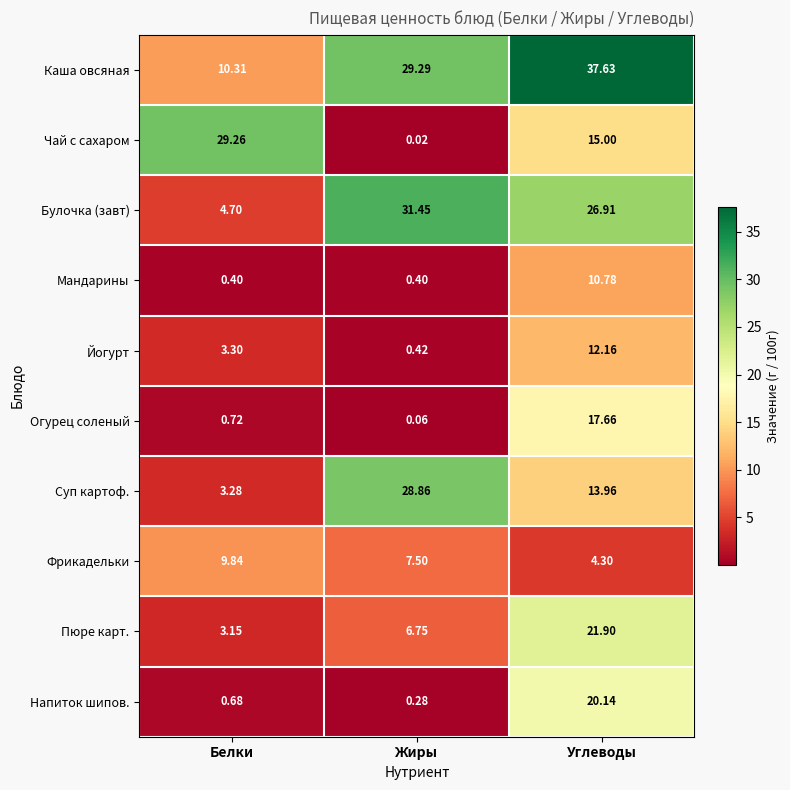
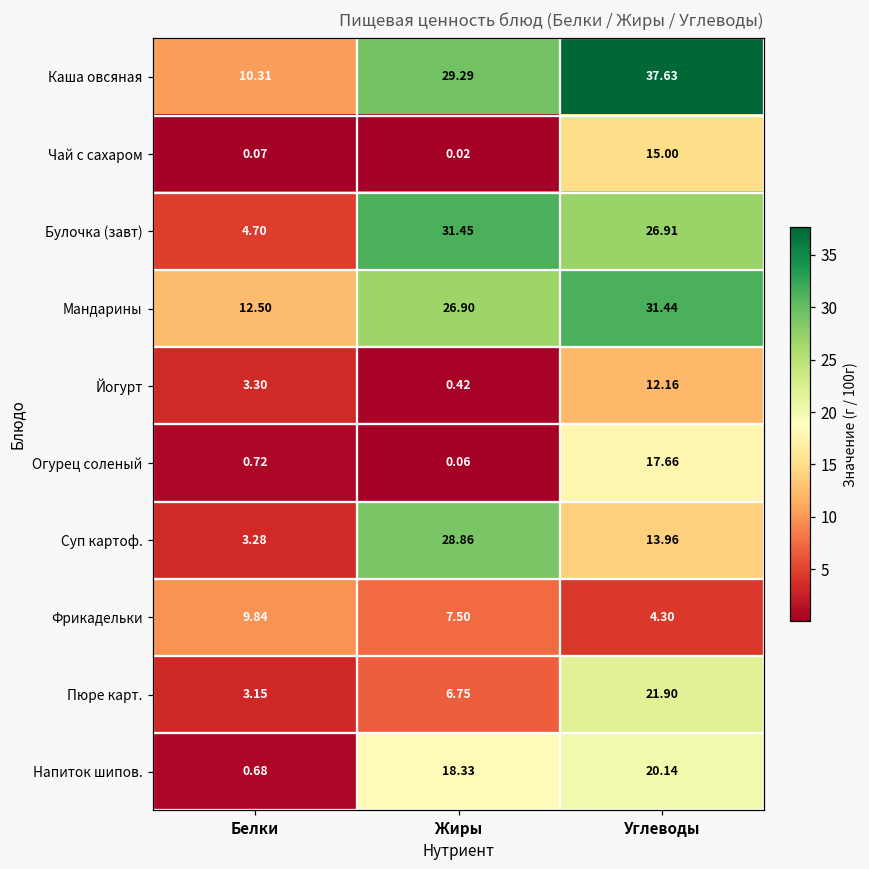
  {
    "Каша овсяная": {
      "Белки": 10.31,
      "Жиры": 29.29,
      "Углеводы": 37.63
    },
    "Чай с сахаром": {
-     "Белки": 29.26,
+     "Белки": 0.07,
      "Жиры": 0.02,
      "Углеводы": 15.00
    },
    "Булочка (завт)": {
      "Белки": 4.70,
      "Жиры": 31.45,
      "Углеводы": 26.91
    },
    "Мандарины": {
-     "Белки": 0.40,
-     "Жиры": 0.40,
-     "Углеводы": 10.78
+     "Белки": 12.50,
+     "Жиры": 26.90,
+     "Углеводы": 31.44
    },
    "Йогурт": {
      "Белки": 3.30,
      "Жиры": 0.42,
      "Углеводы": 12.16
    },
    "Огурец соленый": {
      "Белки": 0.72,
      "Жиры": 0.06,
      "Углеводы": 17.66
    },
    "Суп картоф.": {
      "Белки": 3.28,
      "Жиры": 28.86,
      "Углеводы": 13.96
    },
    "Фрикадельки": {
      "Белки": 9.84,
      "Жиры": 7.50,
      "Углеводы": 4.30
    },
    "Пюре карт.": {
      "Белки": 3.15,
      "Жиры": 6.75,
      "Углеводы": 21.90
    },
    "Напиток шипов.": {
      "Белки": 0.68,
-     "Жиры": 0.28,
+     "Жиры": 18.33,
      "Углеводы": 20.14
    }
  }
